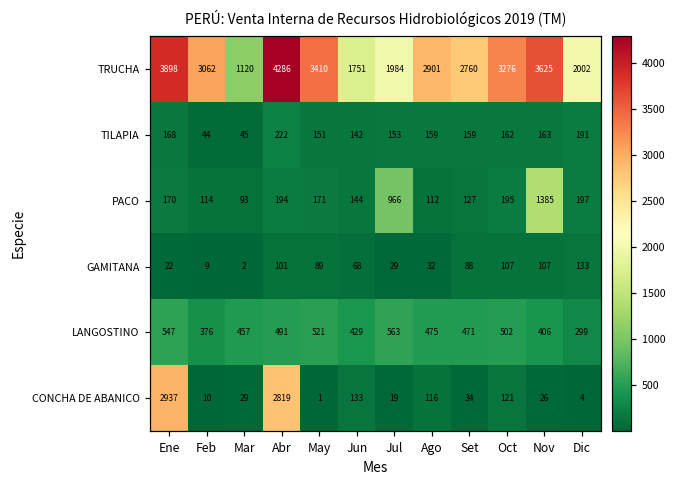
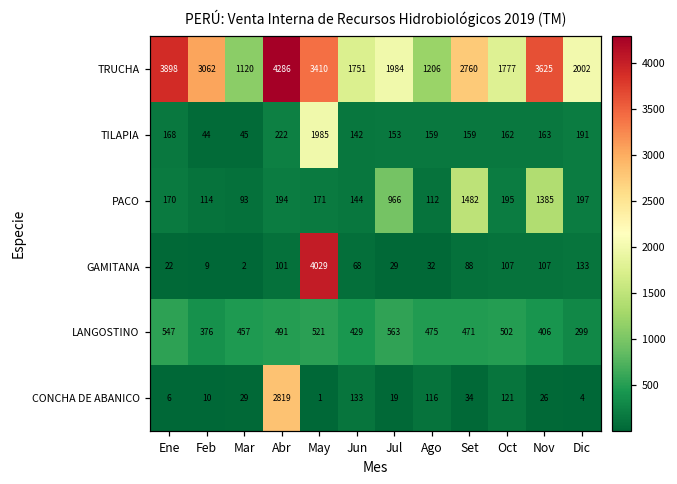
  {
    "TRUCHA": {
      "Ene": 3898,
      "Feb": 3062,
      "Mar": 1120,
      "Abr": 4286,
      "May": 3410,
      "Jun": 1751,
      "Jul": 1984,
-     "Ago": 2901,
+     "Ago": 1206,
      "Set": 2760,
-     "Oct": 3276,
+     "Oct": 1777,
      "Nov": 3625,
      "Dic": 2002
    },
    "TILAPIA": {
      "Ene": 168,
      "Feb": 44,
      "Mar": 45,
      "Abr": 222,
-     "May": 151,
+     "May": 1985,
      "Jun": 142,
      "Jul": 153,
      "Ago": 159,
      "Set": 159,
      "Oct": 162,
      "Nov": 163,
      "Dic": 191
    },
    "PACO": {
      "Ene": 170,
      "Feb": 114,
      "Mar": 93,
      "Abr": 194,
      "May": 171,
      "Jun": 144,
      "Jul": 966,
      "Ago": 112,
-     "Set": 127,
+     "Set": 1482,
      "Oct": 195,
      "Nov": 1385,
      "Dic": 197
    },
    "GAMITANA": {
      "Ene": 22,
      "Feb": 9,
      "Mar": 2,
      "Abr": 101,
-     "May": 89,
+     "May": 4029,
      "Jun": 68,
      "Jul": 29,
      "Ago": 32,
      "Set": 88,
      "Oct": 107,
      "Nov": 107,
      "Dic": 133
    },
    "LANGOSTINO": {
      "Ene": 547,
      "Feb": 376,
      "Mar": 457,
      "Abr": 491,
      "May": 521,
      "Jun": 429,
      "Jul": 563,
      "Ago": 475,
      "Set": 471,
      "Oct": 502,
      "Nov": 406,
      "Dic": 299
    },
    "CONCHA DE ABANICO": {
-     "Ene": 2937,
+     "Ene": 6,
      "Feb": 10,
      "Mar": 29,
      "Abr": 2819,
      "May": 1,
      "Jun": 133,
      "Jul": 19,
      "Ago": 116,
      "Set": 34,
      "Oct": 121,
      "Nov": 26,
      "Dic": 4
    }
  }
